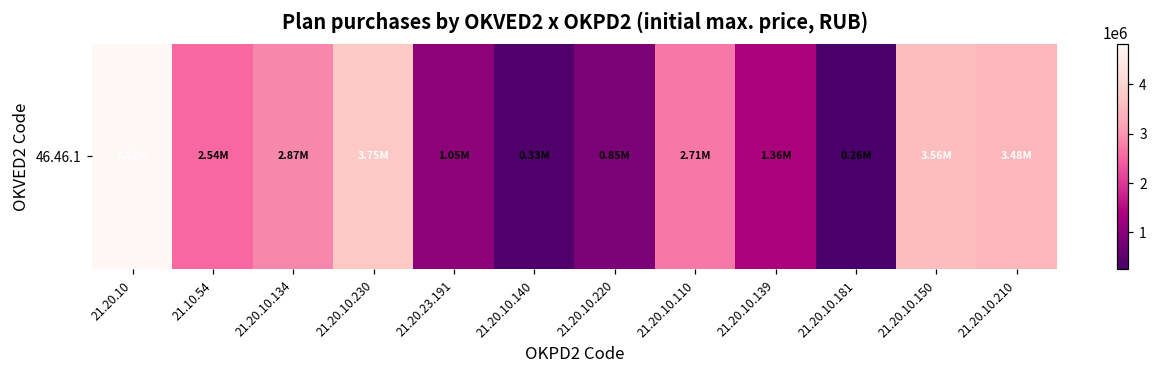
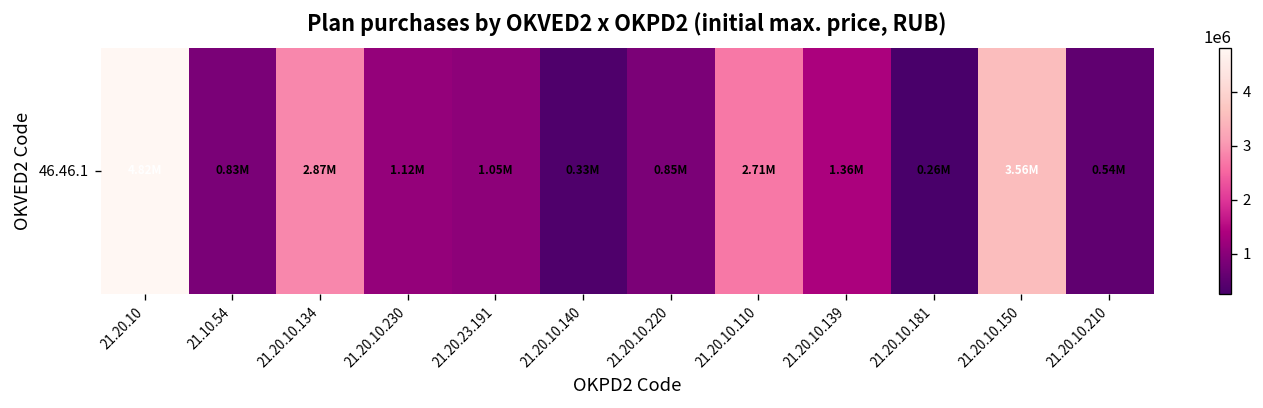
  {
    "46.46.1": {
-     "21.10.54": "2.54M",
+     "21.10.54": "0.83M",
      "21.20.10.134": "2.87M",
-     "21.20.10.230": "3.75M",
+     "21.20.10.230": "1.12M",
      "21.20.23.191": "1.05M",
      "21.20.10.140": "0.33M",
      "21.20.10.220": "0.85M",
      "21.20.10.110": "2.71M",
      "21.20.10.139": "1.36M",
      "21.20.10.181": "0.26M",
      "21.20.10.150": "3.56M",
-     "21.20.10.210": "3.48M"
+     "21.20.10.210": "0.54M"
    }
  }
